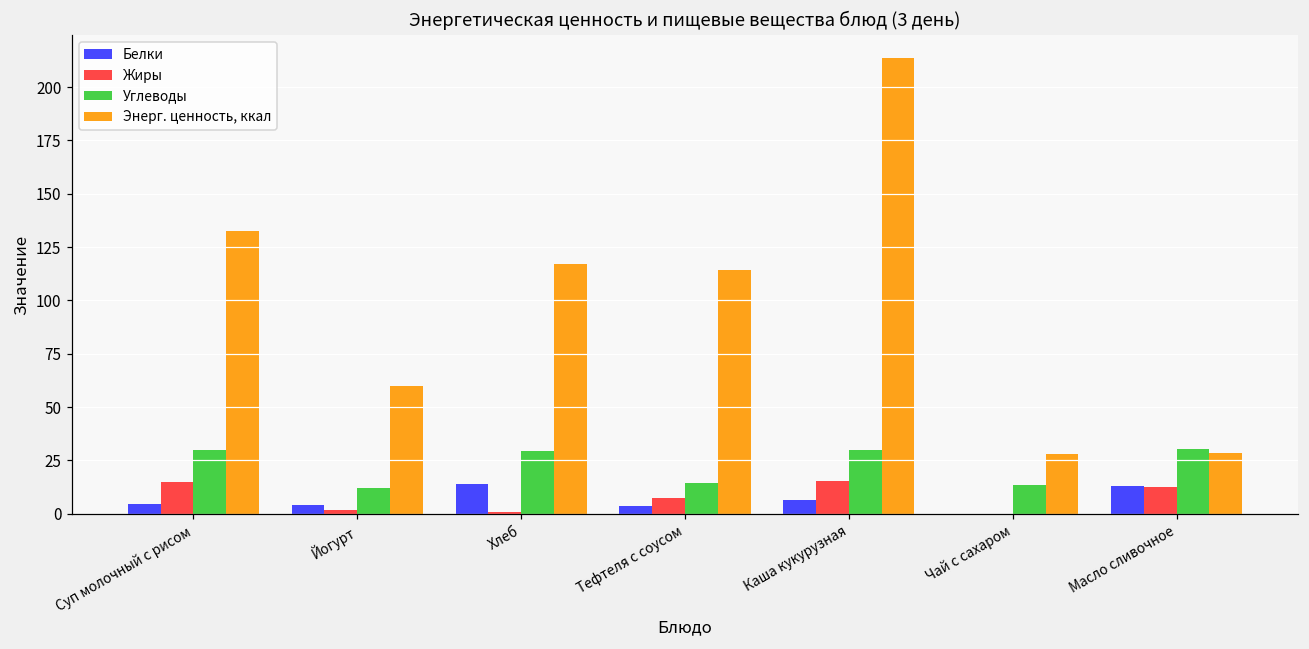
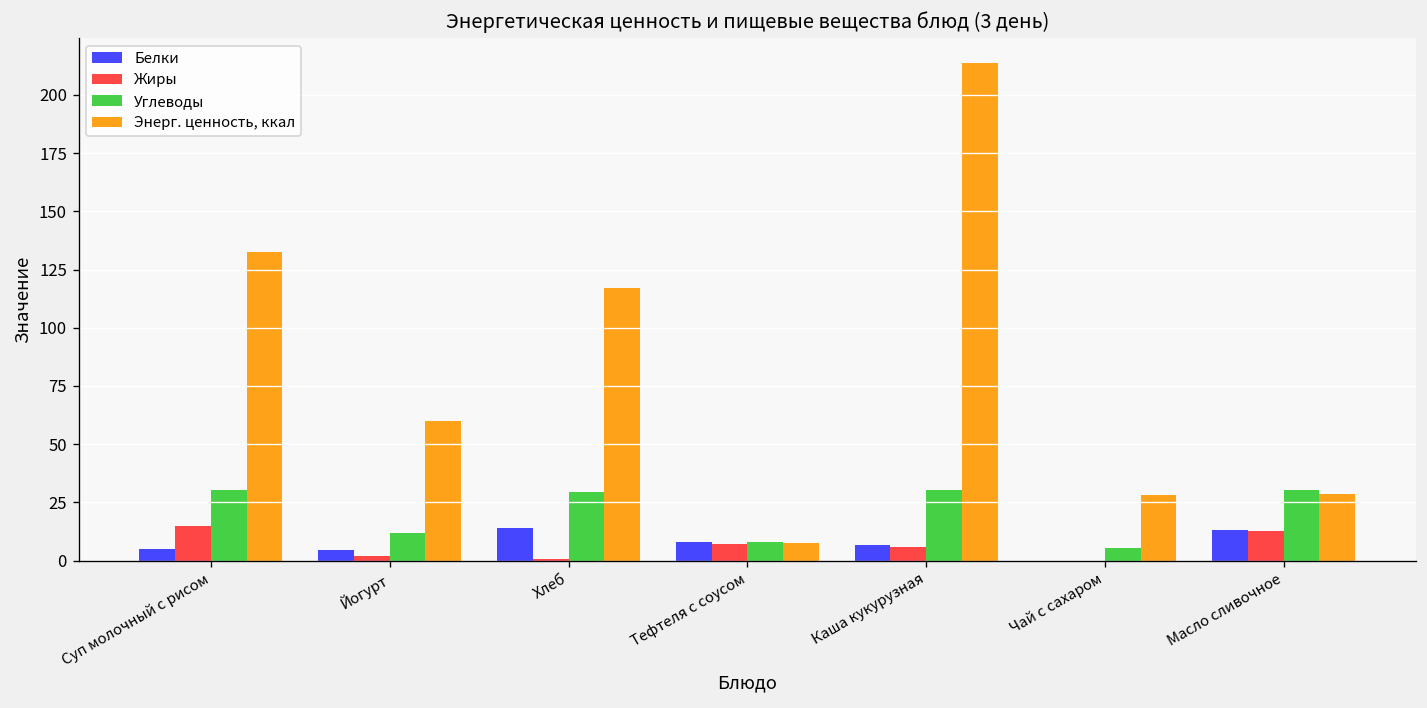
  {
    "Белки": {
      "Суп молочный с рисом": 5,
      "Йогурт": 4,
      "Хлеб": 14,
-     "Тефтеля с соусом": 3,
+     "Тефтеля с соусом": 8,
      "Каша кукурузная": 7,
      "Чай с сахаром": 0,
      "Масло сливочное": 13
    },
    "Жиры": {
      "Суп молочный с рисом": 15,
      "Йогурт": 2,
      "Тефтеля с соусом": 7,
-     "Каша кукурузная": 15,
+     "Каша кукурузная": 6,
      "Чай с сахаром": 0,
      "Масло сливочное": 13
    },
    "Углеводы": {
      "Суп молочный с рисом": 30,
      "Йогурт": 12,
      "Хлеб": 29,
-     "Тефтеля с соусом": 14,
+     "Тефтеля с соусом": 8,
      "Каша кукурузная": 30,
-     "Чай с сахаром": 13,
+     "Чай с сахаром": 5,
      "Масло сливочное": 30
    },
    "Энерг. ценность, ккал": {
      "Суп молочный с рисом": 132,
      "Йогурт": 60,
      "Хлеб": 117,
-     "Тефтеля с соусом": 114,
+     "Тефтеля с соусом": 7,
      "Каша кукурузная": 214,
      "Чай с сахаром": 28,
      "Масло сливочное": 29
    }
  }
